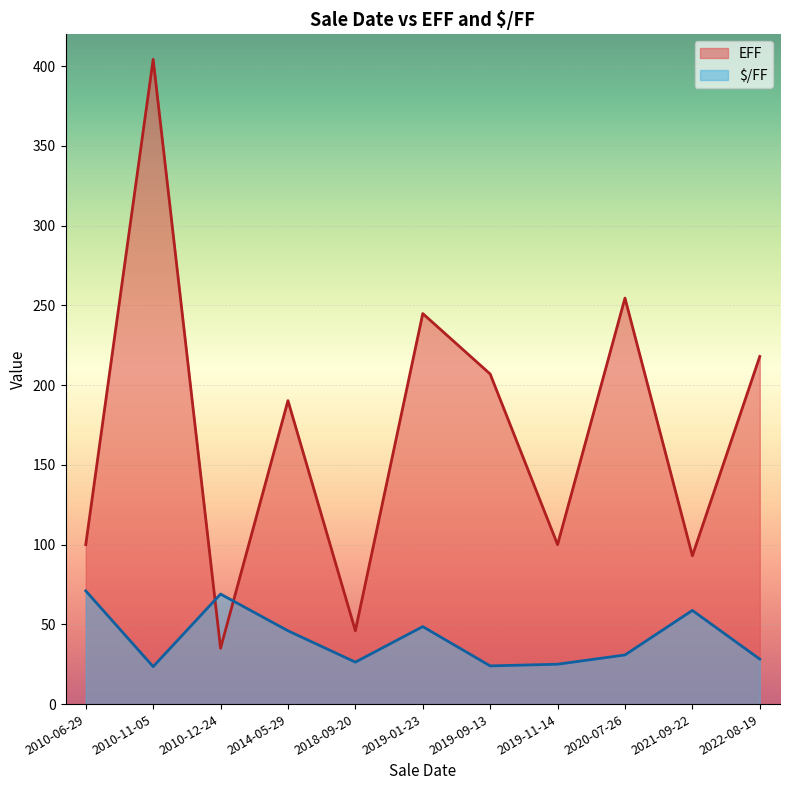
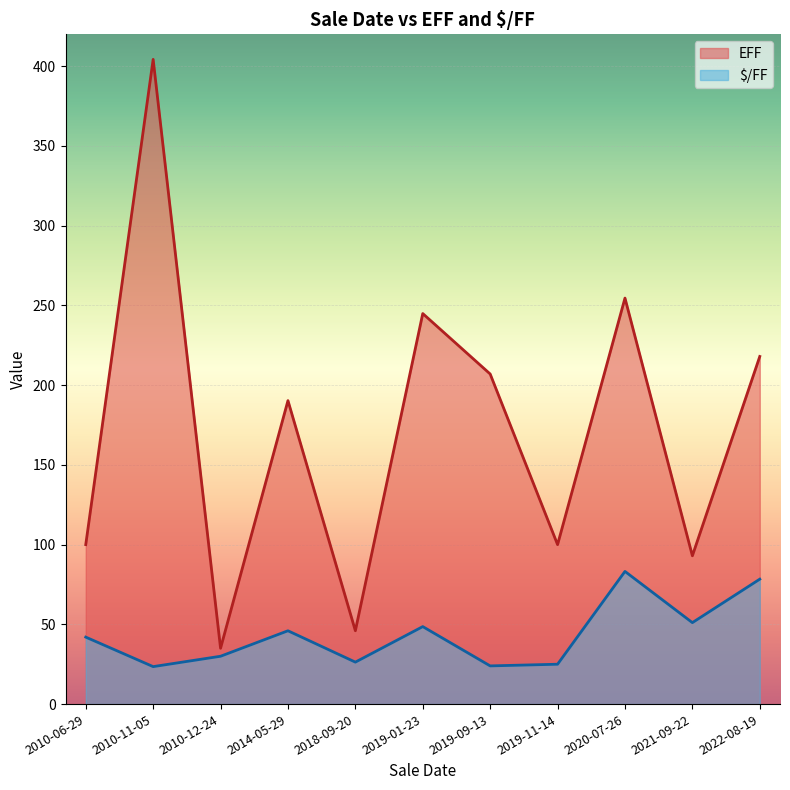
  {
    "EFF": {
      "2010-06-29": 100,
      "2010-11-05": 404,
      "2010-12-24": 35,
      "2014-05-29": 190,
      "2018-09-20": 46,
      "2019-01-23": 245,
      "2019-09-13": 207,
      "2019-11-14": 100,
      "2020-07-26": 255,
      "2021-09-22": 93,
      "2022-08-19": 218
    },
    "$/FF": {
-     "2010-06-29": 71,
+     "2010-06-29": 42,
      "2010-11-05": 23,
-     "2010-12-24": 69,
+     "2010-12-24": 30,
      "2014-05-29": 46,
      "2018-09-20": 26,
      "2019-01-23": 49,
      "2019-09-13": 24,
      "2019-11-14": 25,
-     "2020-07-26": 31,
-     "2021-09-22": 59,
-     "2022-08-19": 28
+     "2020-07-26": 83,
+     "2021-09-22": 51,
+     "2022-08-19": 78
    }
  }
